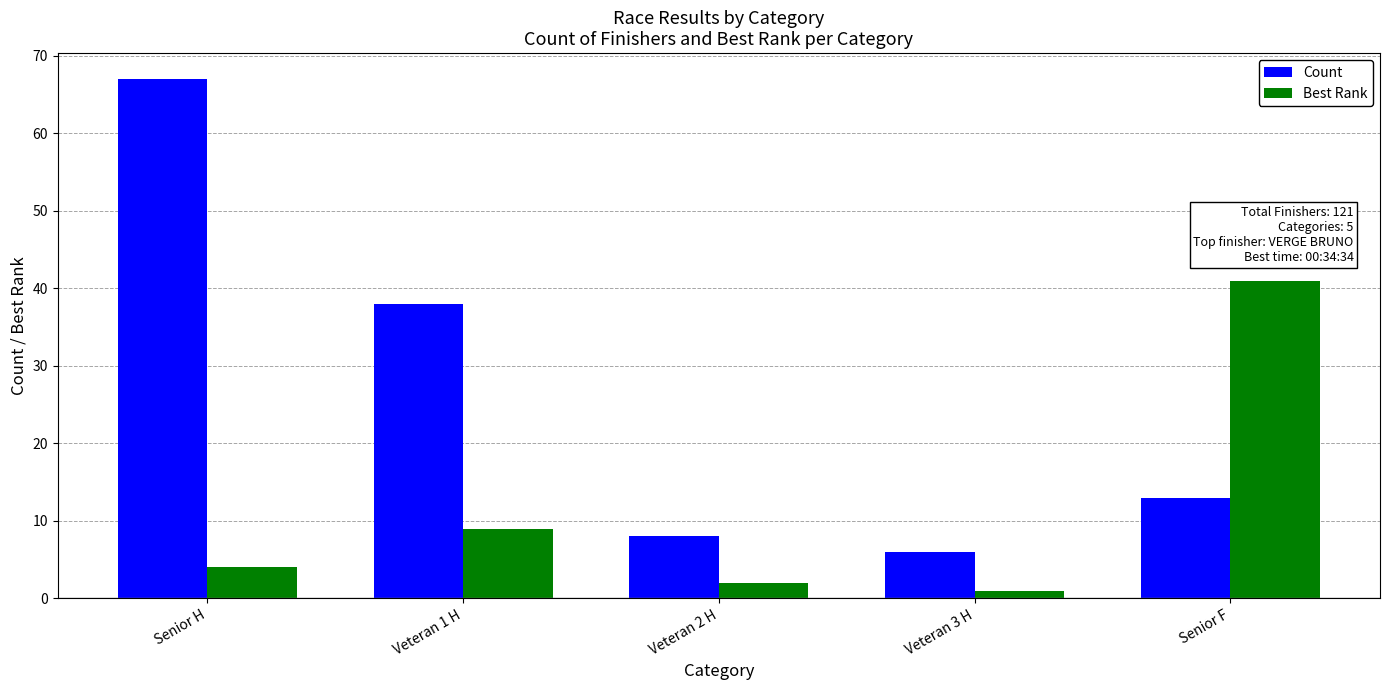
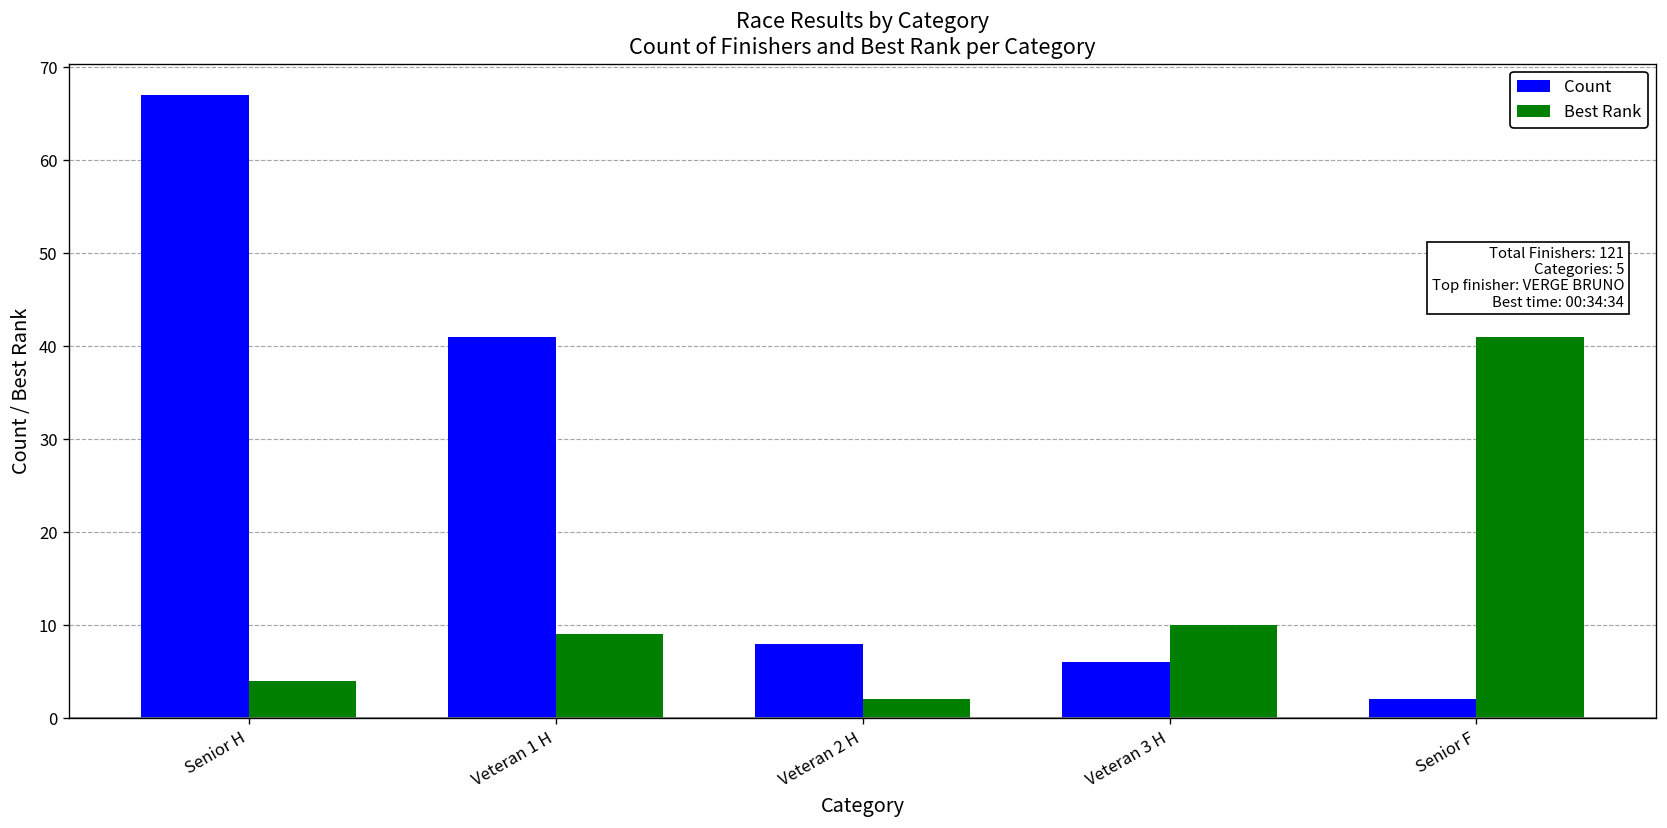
  {
    "Count": {
      "Senior H": 67,
-     "Veteran 1 H": 38,
+     "Veteran 1 H": 41,
      "Veteran 2 H": 8,
      "Veteran 3 H": 6,
-     "Senior F": 13
+     "Senior F": 2
    },
    "Best Rank": {
      "Senior H": 4,
      "Veteran 1 H": 9,
      "Veteran 2 H": 2,
-     "Veteran 3 H": 1
+     "Veteran 3 H": 10
    }
  }
